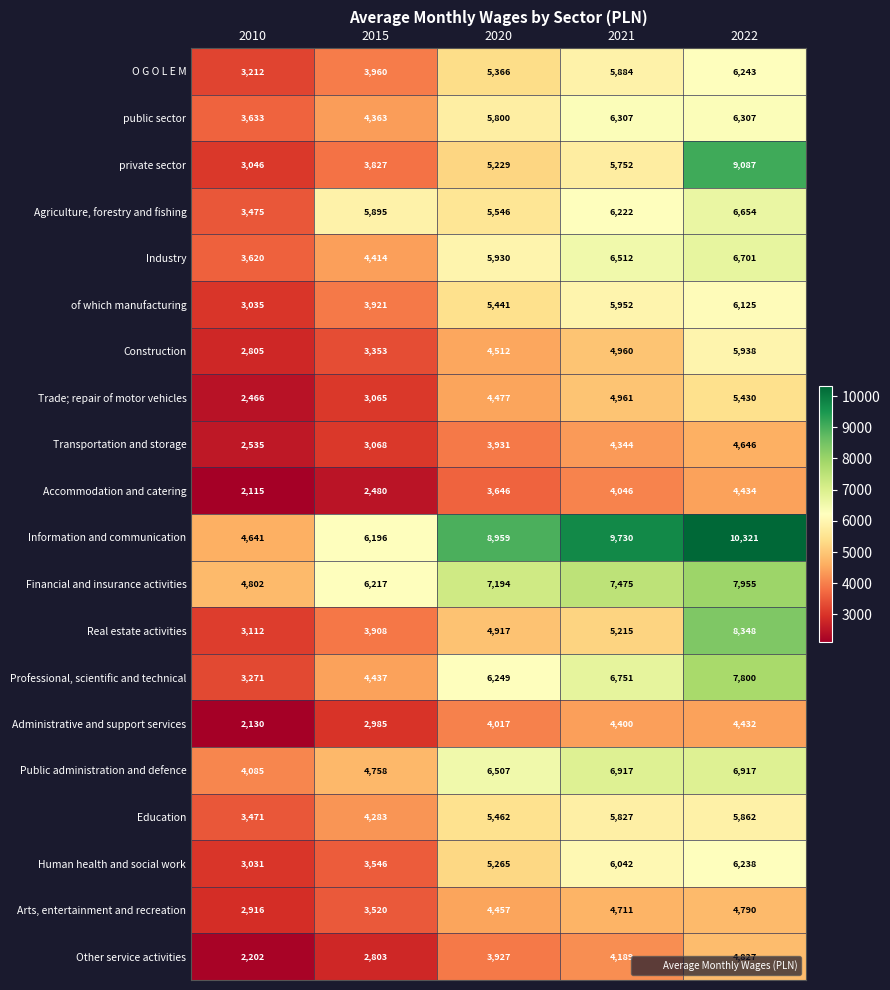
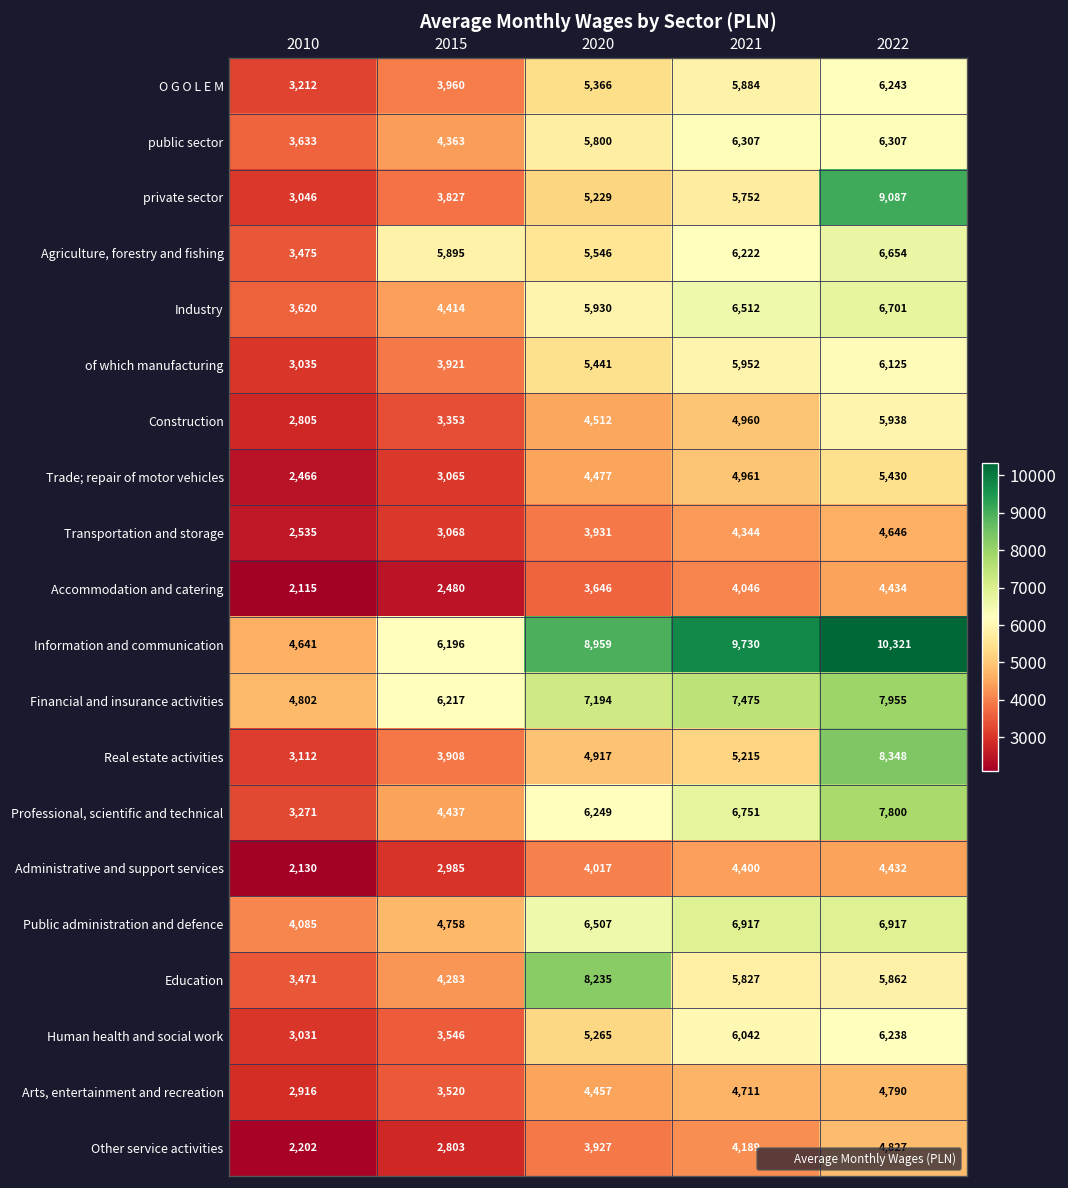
  {
    "O G O L E M": {
      "2010": "3,212",
      "2015": "3,960",
      "2020": "5,366",
      "2021": "5,884",
      "2022": "6,243"
    },
    "public sector": {
      "2010": "3,633",
      "2015": "4,363",
      "2020": "5,800",
      "2021": "6,307",
      "2022": "6,307"
    },
    "private sector": {
      "2010": "3,046",
      "2015": "3,827",
      "2020": "5,229",
      "2021": "5,752",
      "2022": "9,087"
    },
    "Agriculture, forestry and fishing": {
      "2010": "3,475",
      "2015": "5,895",
      "2020": "5,546",
      "2021": "6,222",
      "2022": "6,654"
    },
    "Industry": {
      "2010": "3,620",
      "2015": "4,414",
      "2020": "5,930",
      "2021": "6,512",
      "2022": "6,701"
    },
    "of which manufacturing": {
      "2010": "3,035",
      "2015": "3,921",
      "2020": "5,441",
      "2021": "5,952",
      "2022": "6,125"
    },
    "Construction": {
      "2010": "2,805",
      "2015": "3,353",
      "2020": "4,512",
      "2021": "4,960",
      "2022": "5,938"
    },
    "Trade; repair of motor vehicles": {
      "2010": "2,466",
      "2015": "3,065",
      "2020": "4,477",
      "2021": "4,961",
      "2022": "5,430"
    },
    "Transportation and storage": {
      "2010": "2,535",
      "2015": "3,068",
      "2020": "3,931",
      "2021": "4,344",
      "2022": "4,646"
    },
    "Accommodation and catering": {
      "2010": "2,115",
      "2015": "2,480",
      "2020": "3,646",
      "2021": "4,046",
      "2022": "4,434"
    },
    "Information and communication": {
      "2010": "4,641",
      "2015": "6,196",
      "2020": "8,959",
      "2021": "9,730",
      "2022": "10,321"
    },
    "Financial and insurance activities": {
      "2010": "4,802",
      "2015": "6,217",
      "2020": "7,194",
      "2021": "7,475",
      "2022": "7,955"
    },
    "Real estate activities": {
      "2010": "3,112",
      "2015": "3,908",
      "2020": "4,917",
      "2021": "5,215",
      "2022": "8,348"
    },
    "Professional, scientific and technical": {
      "2010": "3,271",
      "2015": "4,437",
      "2020": "6,249",
      "2021": "6,751",
      "2022": "7,800"
    },
    "Administrative and support services": {
      "2010": "2,130",
      "2015": "2,985",
      "2020": "4,017",
      "2021": "4,400",
      "2022": "4,432"
    },
    "Public administration and defence": {
      "2010": "4,085",
      "2015": "4,758",
      "2020": "6,507",
      "2021": "6,917",
      "2022": "6,917"
    },
    "Education": {
      "2010": "3,471",
      "2015": "4,283",
-     "2020": "5,462",
+     "2020": "8,235",
      "2021": "5,827",
      "2022": "5,862"
    },
    "Human health and social work": {
      "2010": "3,031",
      "2015": "3,546",
      "2020": "5,265",
      "2021": "6,042",
      "2022": "6,238"
    },
    "Arts, entertainment and recreation": {
      "2010": "2,916",
      "2015": "3,520",
      "2020": "4,457",
      "2021": "4,711",
      "2022": "4,790"
    },
    "Other service activities": {
      "2010": "2,202",
      "2015": "2,803",
      "2020": "3,927"
    }
  }
